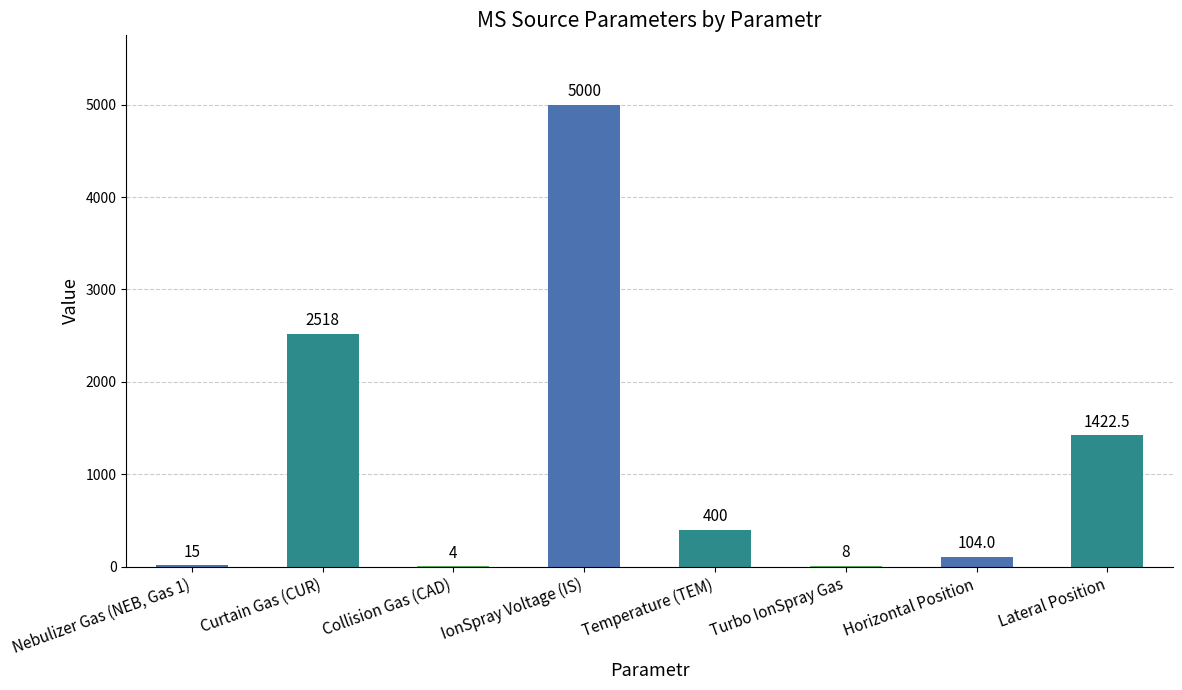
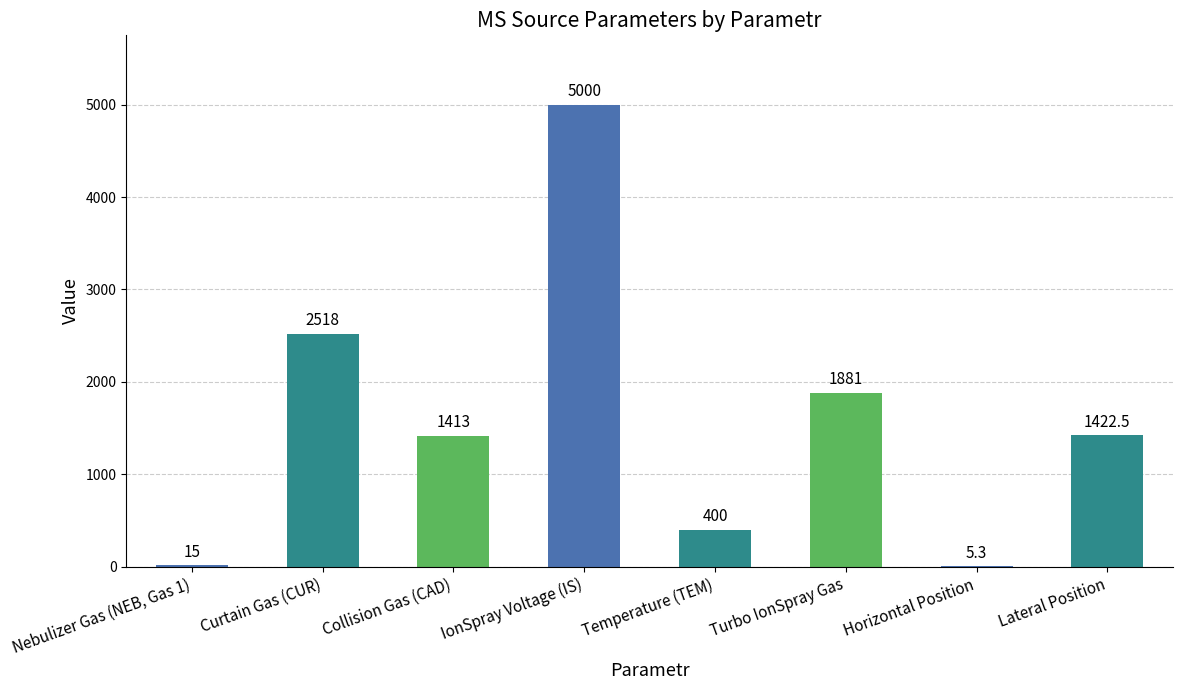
  {
    "Nebulizer Gas (NEB, Gas 1)": 15,
    "Curtain Gas (CUR)": 2518,
-   "Collision Gas (CAD)": 4,
+   "Collision Gas (CAD)": 1413,
    "IonSpray Voltage (IS)": 5000,
    "Temperature (TEM)": 400,
-   "Turbo IonSpray Gas": 8,
-   "Horizontal Position": 104.0,
+   "Turbo IonSpray Gas": 1881,
+   "Horizontal Position": 5.3,
    "Lateral Position": 1422.5
  }
